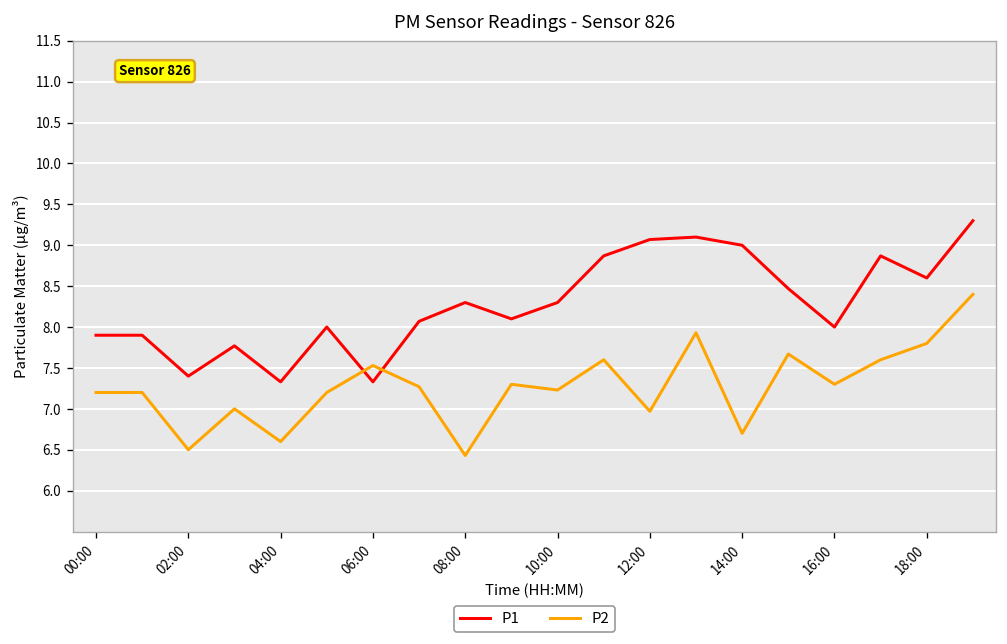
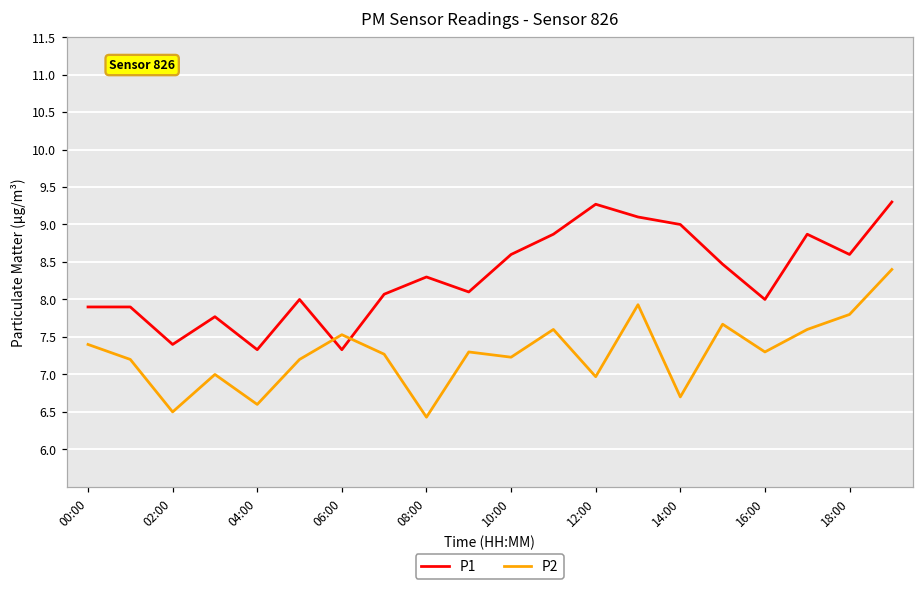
  {
    "P1": {
      "00:00": 7.9,
      "02:00": 7.4,
      "04:00": 7.3,
      "06:00": 7.3,
      "08:00": 8.3,
-     "10:00": 8.3,
-     "12:00": 9.1,
+     "10:00": 8.6,
+     "12:00": 9.3,
      "14:00": 9.0,
      "16:00": 8.0,
      "18:00": 8.6
    },
    "P2": {
-     "00:00": 7.2,
+     "00:00": 7.4,
      "02:00": 6.5,
      "04:00": 6.6,
      "06:00": 7.5,
      "08:00": 6.4,
      "10:00": 7.2,
      "12:00": 7.0,
      "14:00": 6.7,
      "16:00": 7.3,
      "18:00": 7.8
    }
  }
